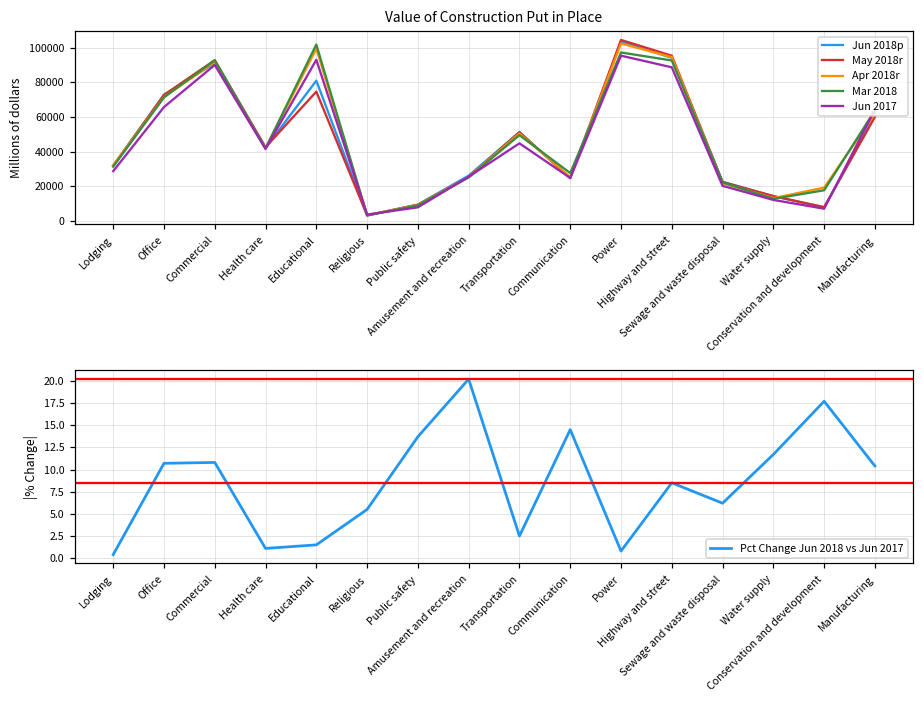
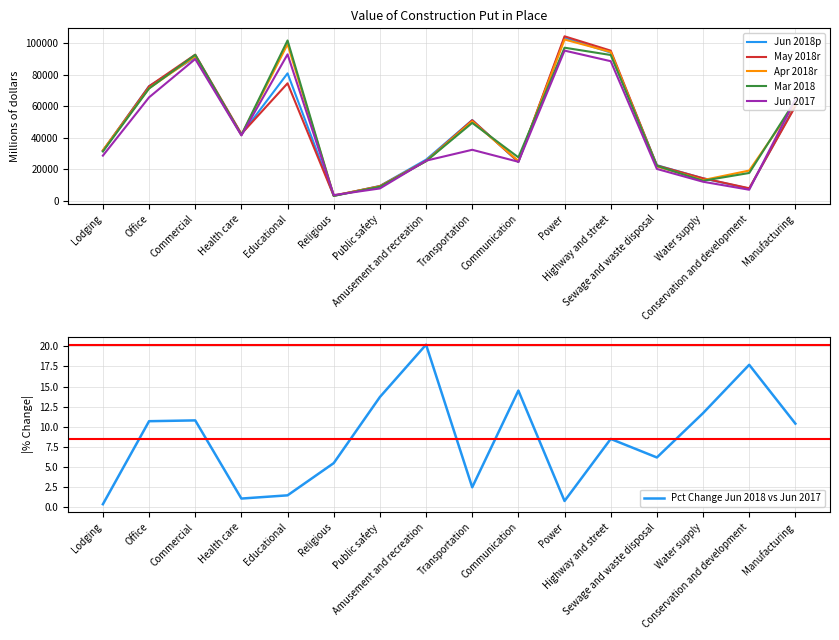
  {
    "Value of Construction Put in Place": {
      "Jun 2018p": {
        "Educational": 81000
      },
      "May 2018r": {
        "Educational": 75000
      },
      "Apr 2018r": {
        "Educational": 99000
      },
      "Mar 2018": {
        "Educational": 102000,
        "Communication": 28000,
        "Power": 97000
      },
      "Jun 2017": {
        "Lodging": 29000,
        "Office": 66000,
        "Educational": 93000,
-       "Transportation": 45000,
+       "Transportation": 32000,
        "Power": 95000,
        "Highway and street": 89000
      }
    }
  }
